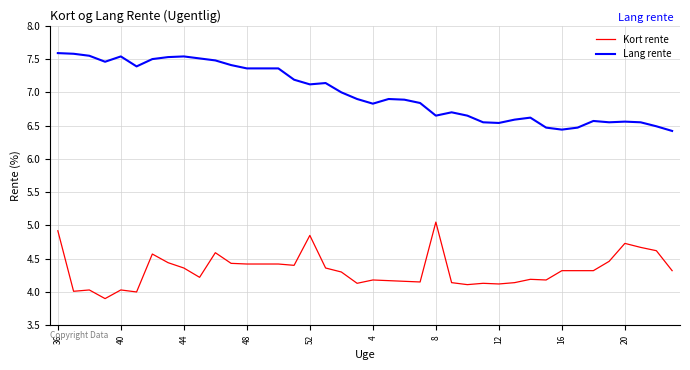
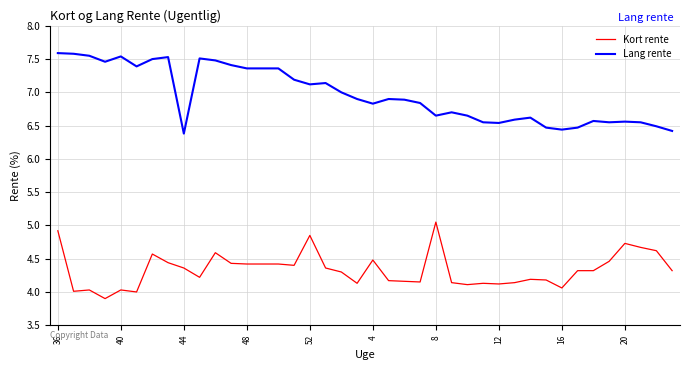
  {
    "Kort rente": {
      "36": 4.9,
      "40": 4.0,
      "44": 4.4,
      "48": 4.4,
      "52": 4.9,
-     "4": 4.2,
+     "4": 4.5,
      "8": 5.1,
      "12": 4.1,
-     "16": 4.3,
+     "16": 4.1,
      "20": 4.7
    },
    "Lang rente": {
      "36": 7.6,
      "40": 7.5,
-     "44": 7.5,
+     "44": 6.4,
      "48": 7.4,
      "52": 7.1,
      "4": 6.8,
      "8": 6.7,
      "12": 6.5,
      "16": 6.4,
      "20": 6.6
    }
  }
